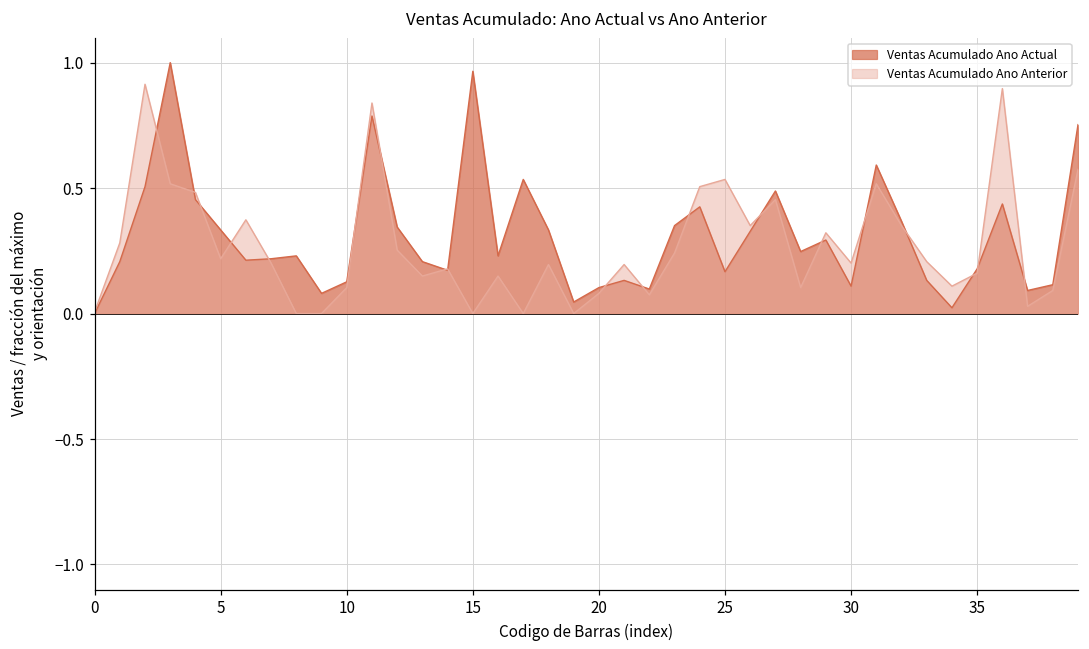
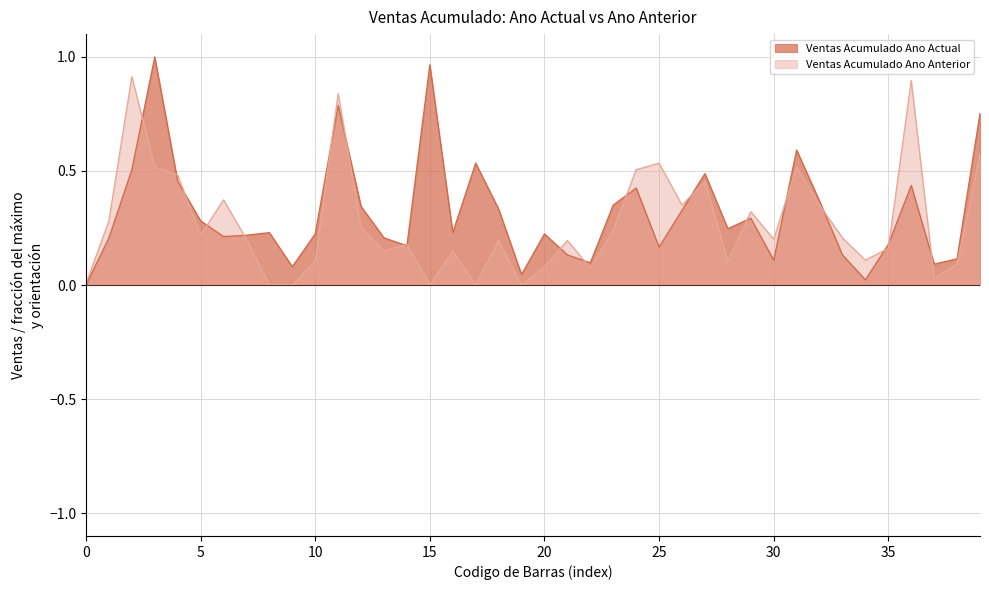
  {
    "Ventas Acumulado Ano Actual": {
-     "5": 0.33,
-     "10": 0.13,
+     "5": 0.28,
+     "10": 0.22,
      "15": 0.97,
-     "20": 0.10,
+     "20": 0.22,
      "25": 0.17,
      "30": 0.11,
      "35": 0.18
    },
    "Ventas Acumulado Ano Anterior": {
      "5": 0.22,
      "10": 0.10,
      "15": 0.00,
      "20": 0.08,
      "25": 0.53,
      "30": 0.20,
      "35": 0.16
    }
  }
